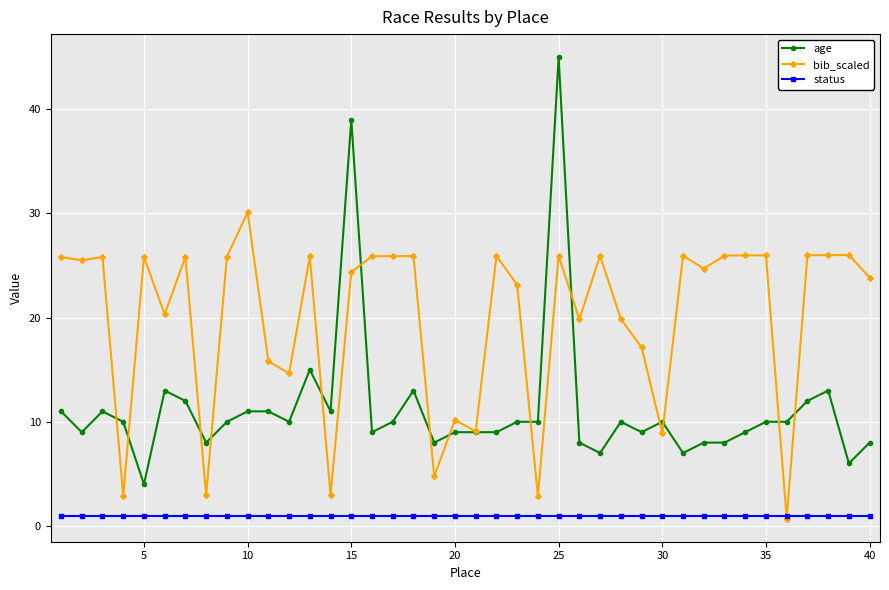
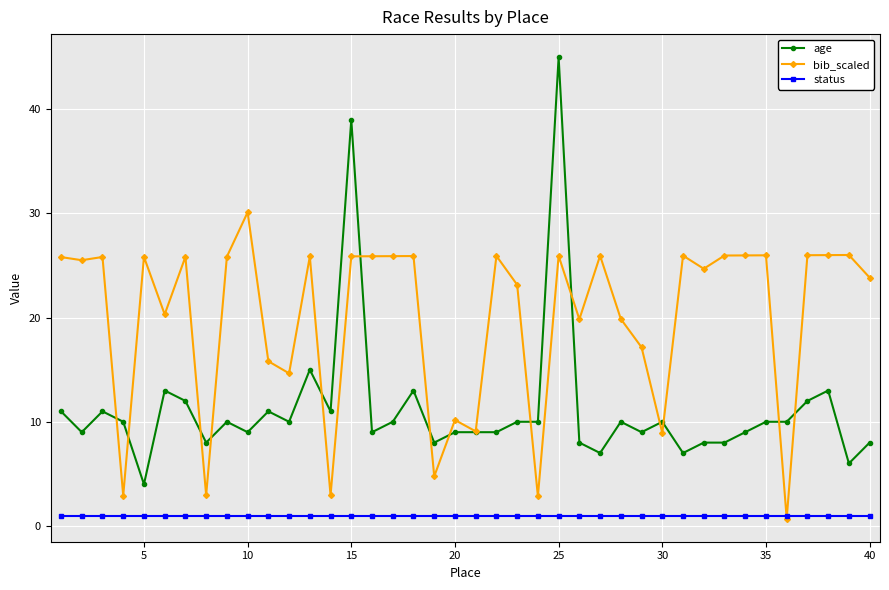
  {
    "age": {
      "5": 4,
-     "10": 11,
+     "10": 9,
      "15": 39,
      "20": 9,
      "25": 45,
      "30": 10,
      "35": 10,
      "40": 8
    },
    "bib_scaled": {
      "5": 25.8,
      "10": 30.1,
-     "15": 24.4,
+     "15": 25.9,
      "20": 10.2,
      "25": 25.9,
      "30": 8.9,
      "35": 26.0,
      "40": 23.8
    },
    "status": {
      "5": 1.0,
      "10": 1.0,
      "15": 1.0,
      "20": 1.0,
      "25": 1.0,
      "30": 1.0,
      "35": 1.0,
      "40": 1.0
    }
  }
